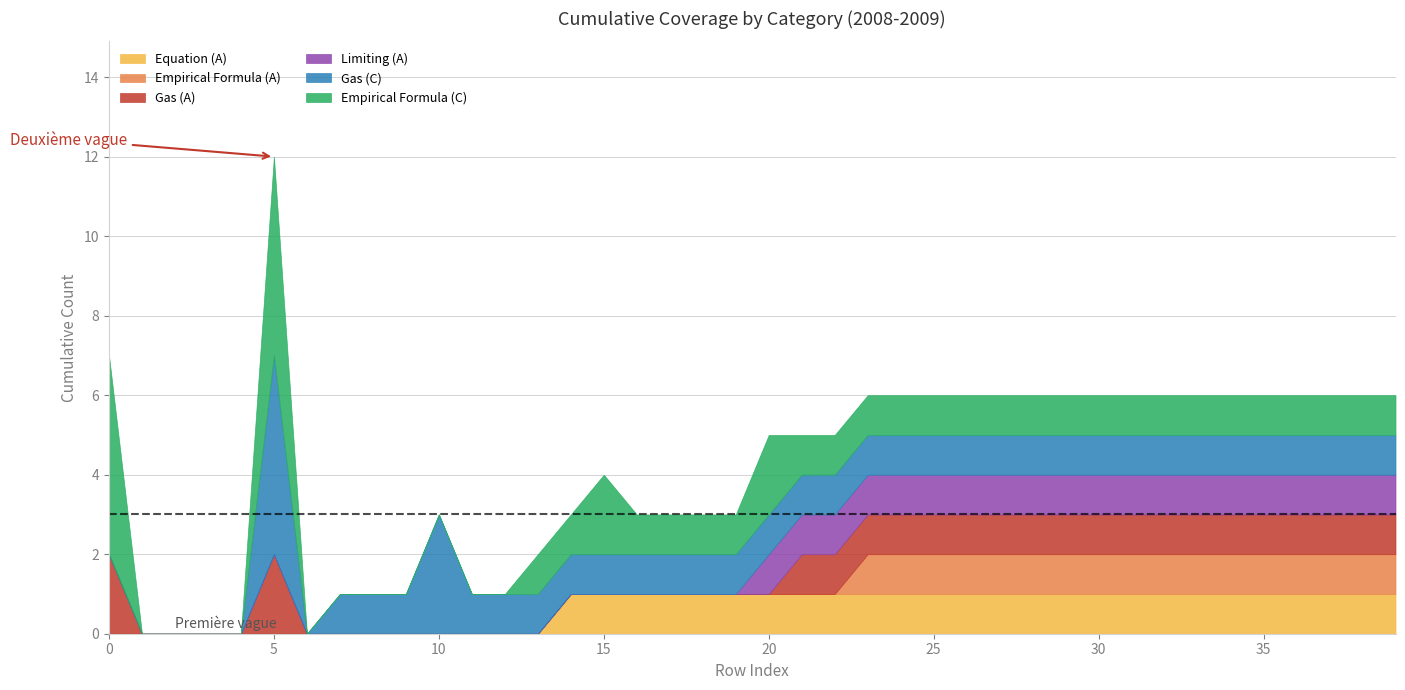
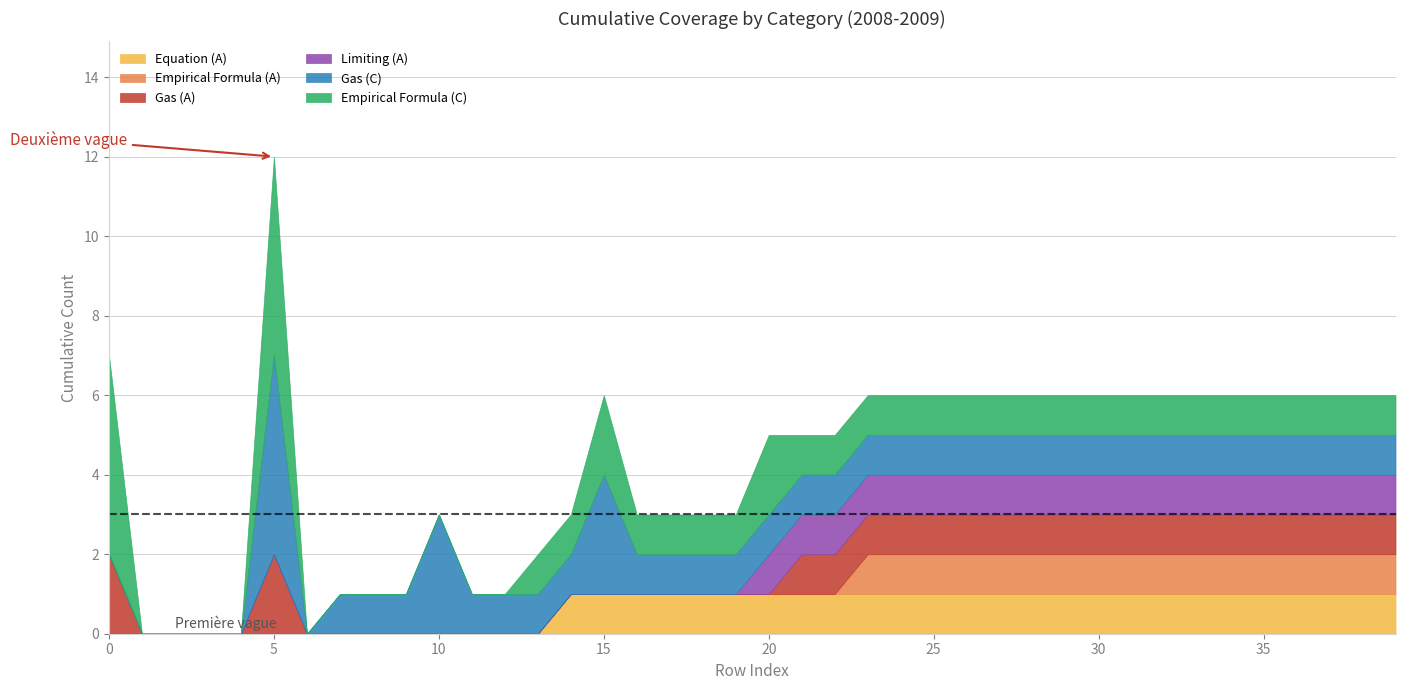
  {
    "Limiting (A)": {
      "20": 1,
      "25": 1,
      "30": 1,
      "35": 1
    },
    "Gas (C)": {
      "5": 5,
-     "15": 1,
+     "15": 3,
      "20": 1,
      "25": 1,
      "30": 1,
      "35": 1
    },
    "Empirical Formula (C)": {
      "0": 5,
      "5": 5,
      "15": 2,
      "20": 2,
      "25": 1,
      "30": 1,
      "35": 1
    }
  }
